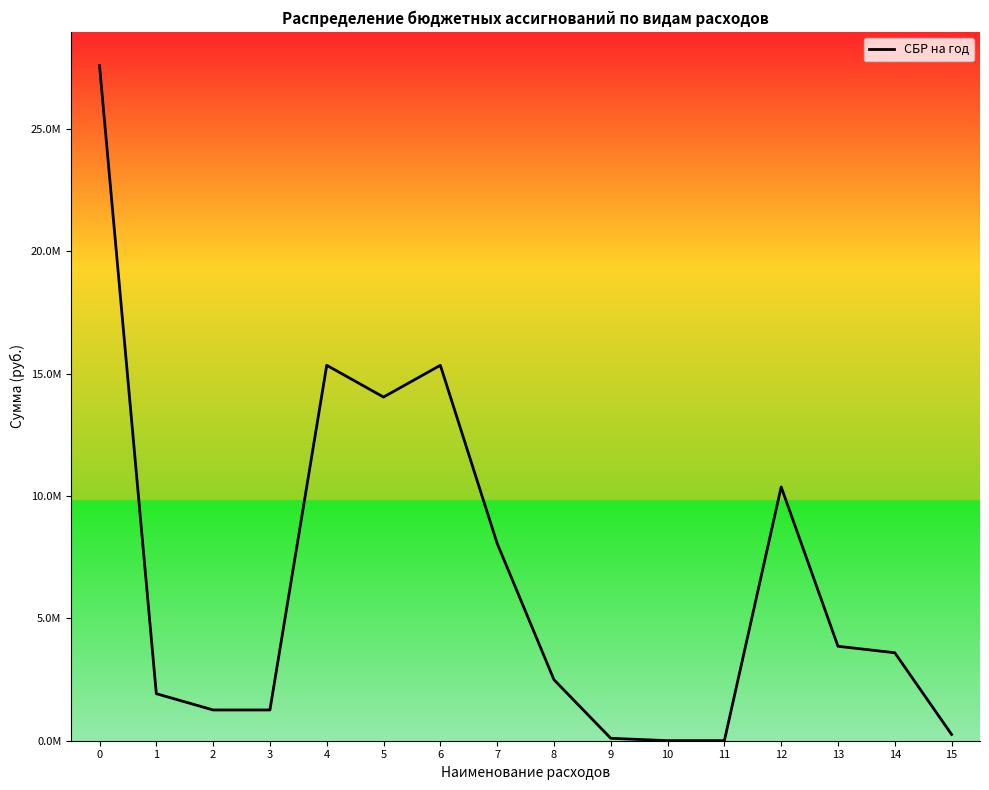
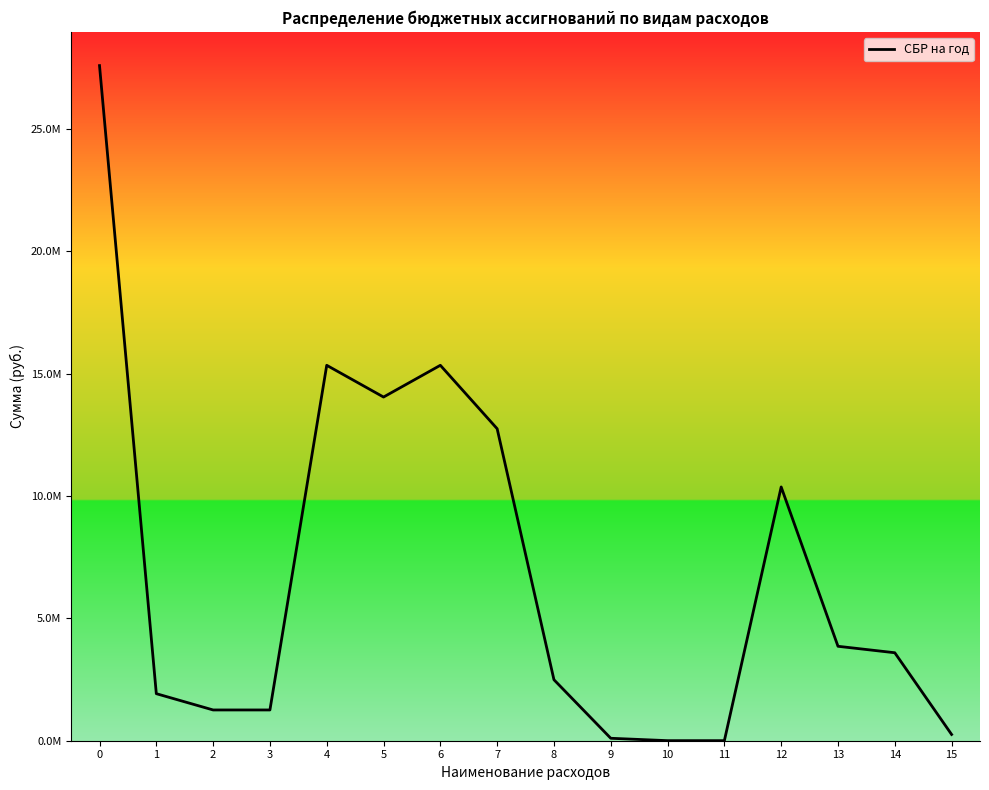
  {
    "0": 27600000,
    "1": 1900000,
    "2": 1300000,
    "3": 1300000,
    "4": 15300000,
    "5": 14000000,
    "6": 15300000,
-   "7": 8100000,
+   "7": 12700000,
    "8": 2500000,
    "9": 100000,
    "10": 0,
    "11": 0,
    "12": 10400000,
    "13": 3900000,
    "14": 3600000,
    "15": 300000
  }
